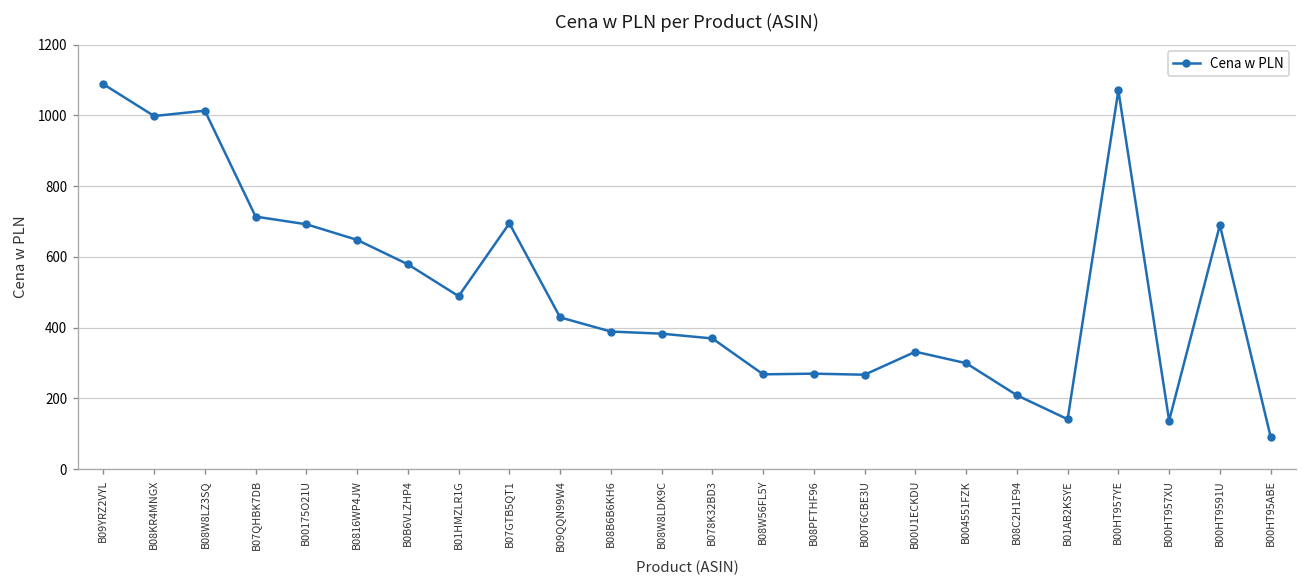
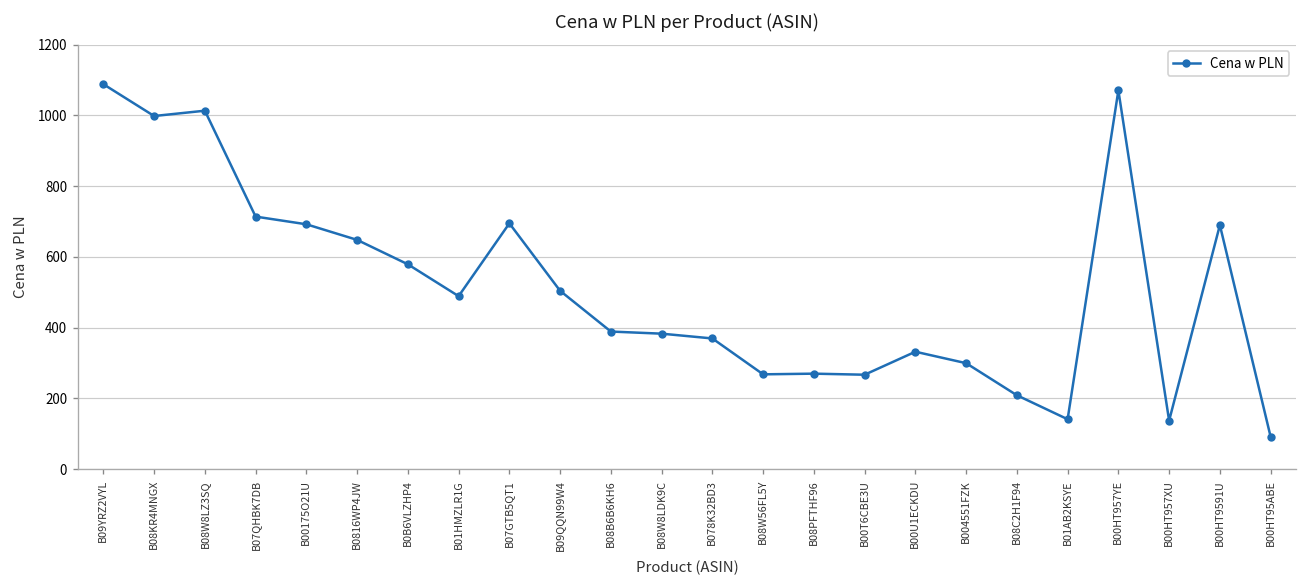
  {
    "B09YRZ2VYL": 1090,
    "B08KR4MNGX": 1000,
    "B08W8LZ3SQ": 1010,
    "B07QHBK7DB": 710,
    "B00175O21U": 690,
    "B0816WP4JW": 650,
    "B0B6VLZHP4": 580,
    "B01HMZLR1G": 490,
    "B07GTB5QT1": 690,
-   "B09QQN99W4": 430,
+   "B09QQN99W4": 500,
    "B08B6B6KH6": 390,
    "B08W8LDK9C": 380,
    "B078K32BD3": 370,
    "B08W56FL5Y": 270,
    "B08PFTHF96": 270,
    "B00T6CBE3U": 270,
    "B00U1ECKDU": 330,
    "B004551FZK": 300,
    "B08C2H1F94": 210,
    "B01AB2KSYE": 140,
    "B00HT957YE": 1070,
    "B00HT957XU": 140,
    "B00HT9591U": 690,
    "B00HT95ABE": 90
  }
